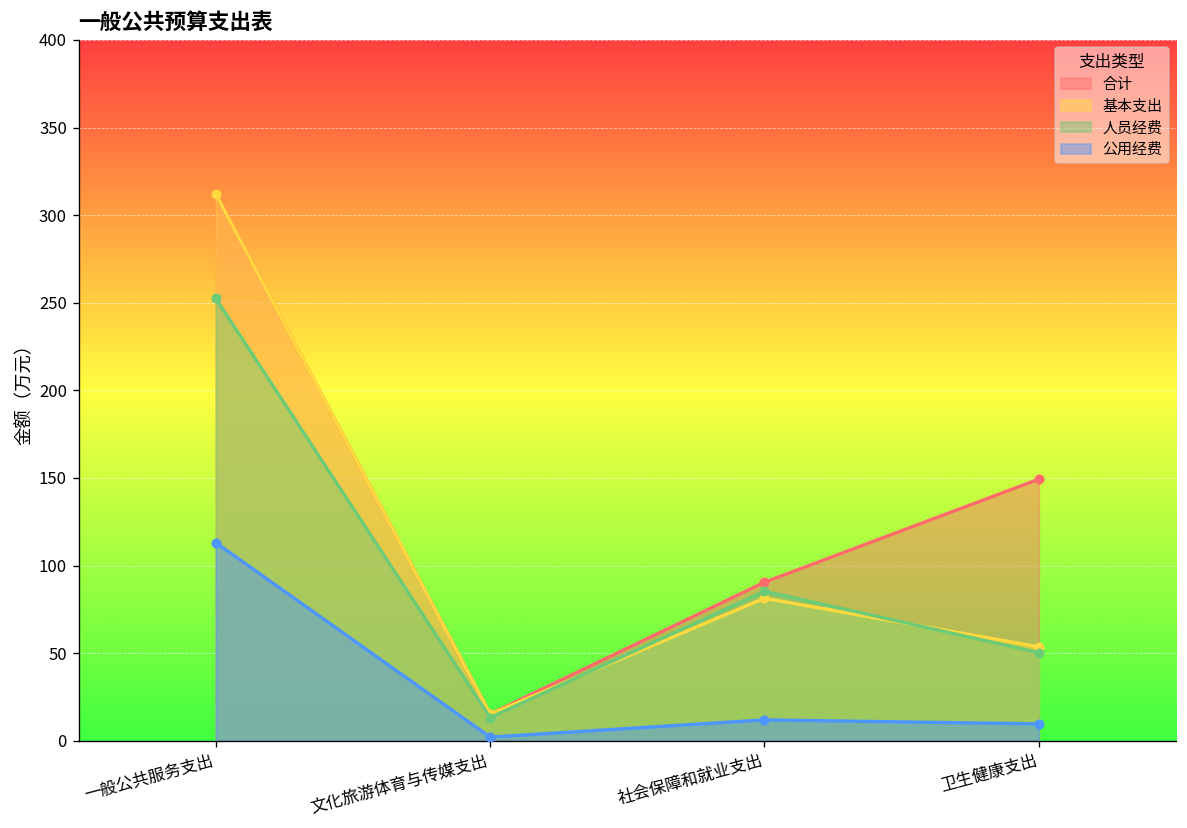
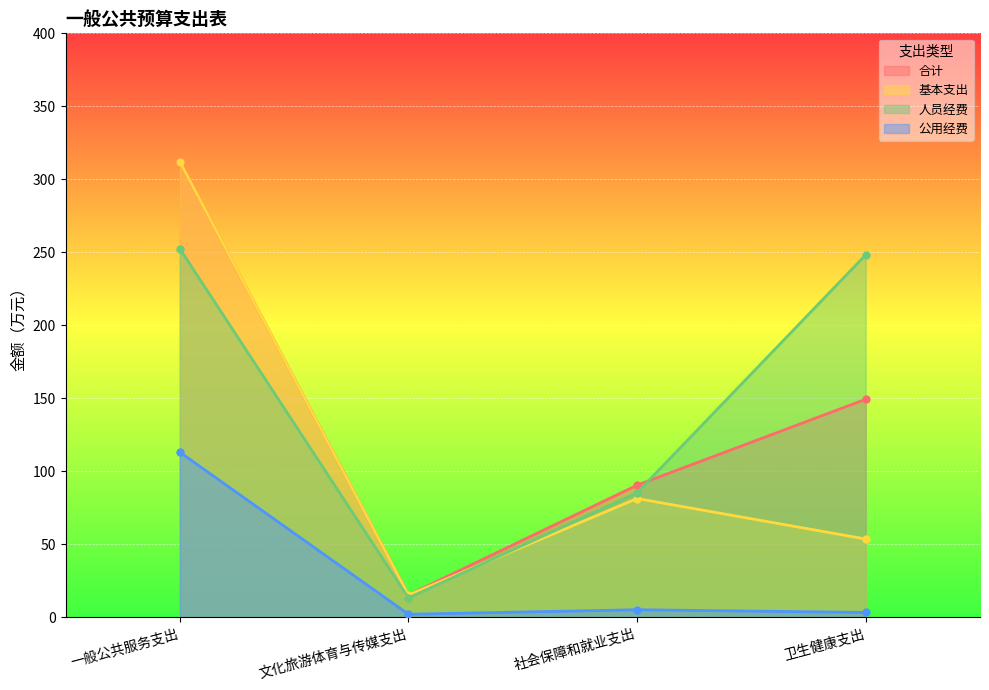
  {
    "合计": {
      "社会保障和就业支出": 90,
      "卫生健康支出": 149
    },
    "基本支出": {
      "社会保障和就业支出": 81,
      "卫生健康支出": 54
    },
    "人员经费": {
      "一般公共服务支出": 252,
      "文化旅游体育与传媒支出": 13,
      "社会保障和就业支出": 85,
-     "卫生健康支出": 50
+     "卫生健康支出": 248
    },
    "公用经费": {
      "一般公共服务支出": 113,
      "文化旅游体育与传媒支出": 2,
-     "社会保障和就业支出": 12,
-     "卫生健康支出": 10
+     "社会保障和就业支出": 5,
+     "卫生健康支出": 3
    }
  }
